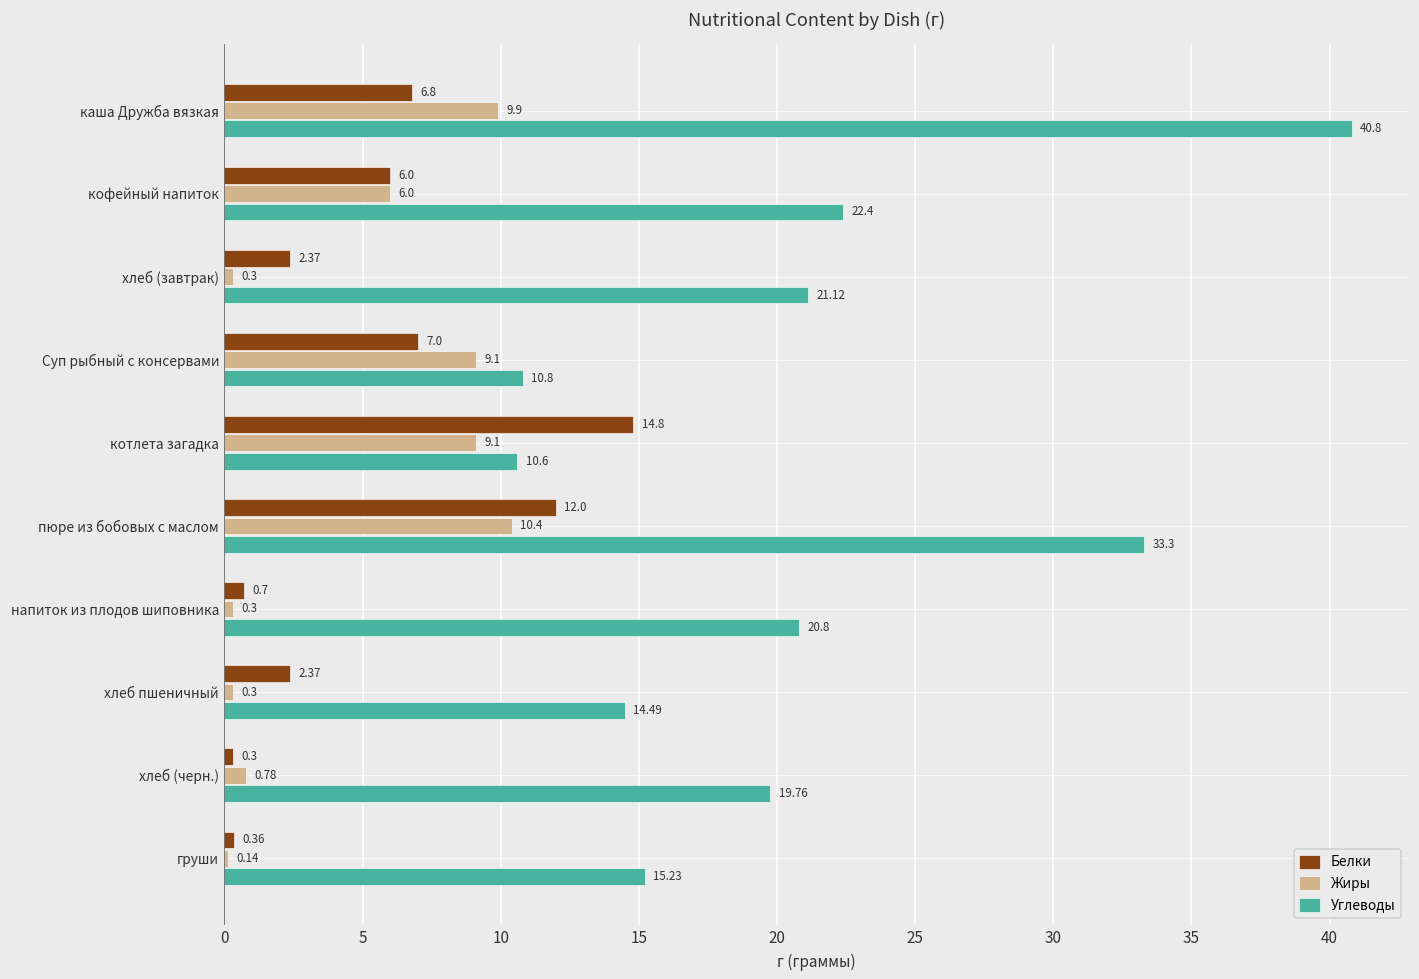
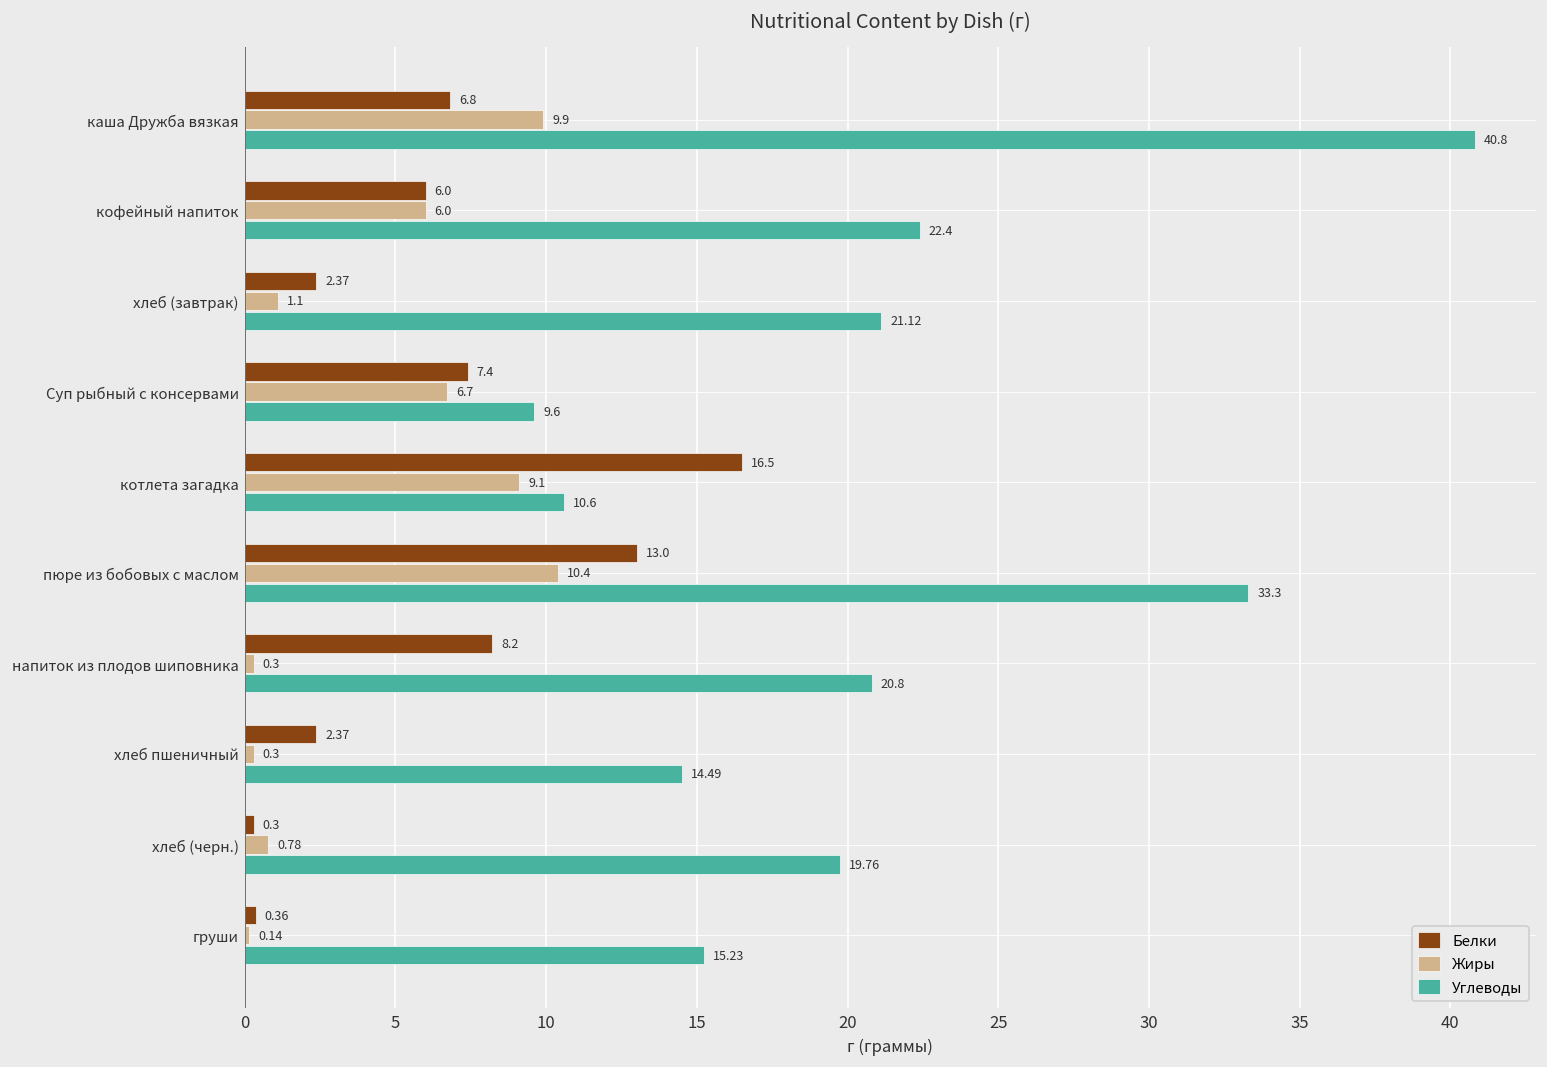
  {
    "Белки": {
      "каша Дружба вязкая": 6.8,
      "кофейный напиток": 6.0,
      "хлеб (завтрак)": 2.37,
-     "Суп рыбный с консервами": 7.0,
-     "котлета загадка": 14.8,
-     "пюре из бобовых с маслом": 12.0,
-     "напиток из плодов шиповника": 0.7,
+     "Суп рыбный с консервами": 7.4,
+     "котлета загадка": 16.5,
+     "пюре из бобовых с маслом": 13.0,
+     "напиток из плодов шиповника": 8.2,
      "хлеб пшеничный": 2.37,
      "хлеб (черн.)": 0.3,
      "груши": 0.36
    },
    "Жиры": {
      "каша Дружба вязкая": 9.9,
      "кофейный напиток": 6.0,
-     "хлеб (завтрак)": 0.3,
-     "Суп рыбный с консервами": 9.1,
+     "хлеб (завтрак)": 1.1,
+     "Суп рыбный с консервами": 6.7,
      "котлета загадка": 9.1,
      "пюре из бобовых с маслом": 10.4,
      "напиток из плодов шиповника": 0.3,
      "хлеб пшеничный": 0.3,
      "хлеб (черн.)": 0.78,
      "груши": 0.14
    },
    "Углеводы": {
      "каша Дружба вязкая": 40.8,
      "кофейный напиток": 22.4,
      "хлеб (завтрак)": 21.12,
-     "Суп рыбный с консервами": 10.8,
+     "Суп рыбный с консервами": 9.6,
      "котлета загадка": 10.6,
      "пюре из бобовых с маслом": 33.3,
      "напиток из плодов шиповника": 20.8,
      "хлеб пшеничный": 14.49,
      "хлеб (черн.)": 19.76,
      "груши": 15.23
    }
  }
